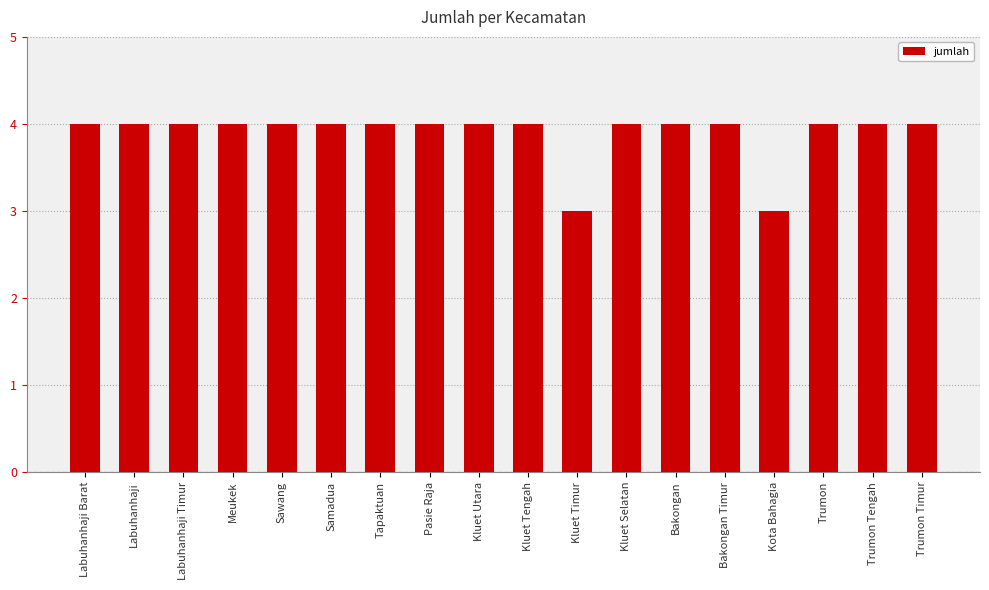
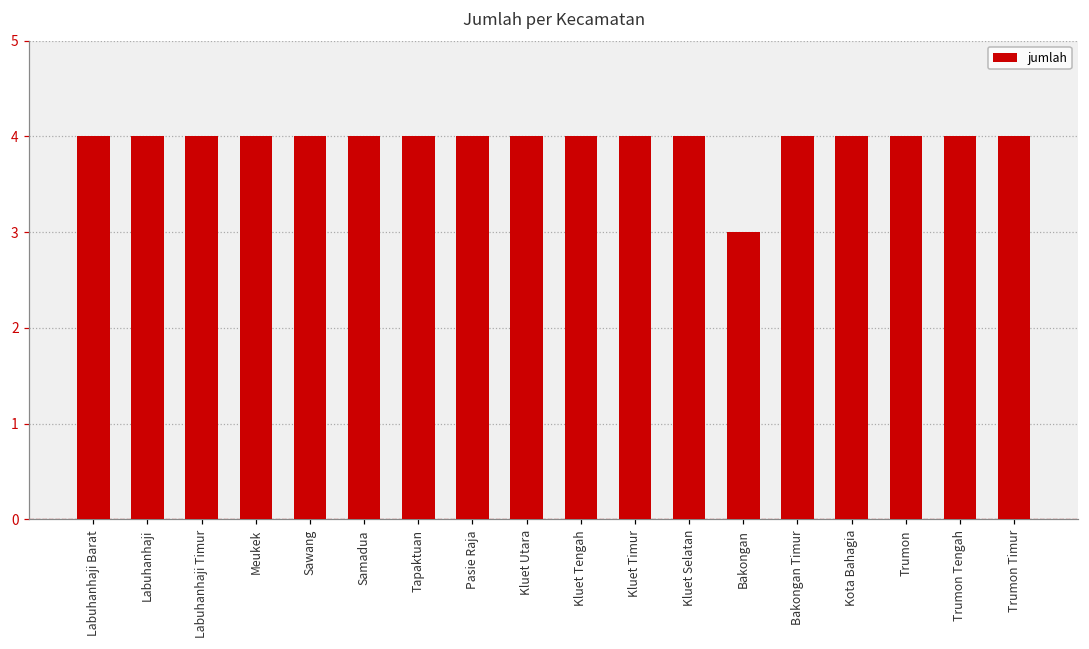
  {
    "Labuhanhaji Barat": 4,
    "Labuhanhaji": 4,
    "Labuhanhaji Timur": 4,
    "Meukek": 4,
    "Sawang": 4,
    "Samadua": 4,
    "Tapaktuan": 4,
    "Pasie Raja": 4,
    "Kluet Utara": 4,
    "Kluet Tengah": 4,
-   "Kluet Timur": 3,
+   "Kluet Timur": 4,
    "Kluet Selatan": 4,
-   "Bakongan": 4,
+   "Bakongan": 3,
    "Bakongan Timur": 4,
-   "Kota Bahagia": 3,
+   "Kota Bahagia": 4,
    "Trumon": 4,
    "Trumon Tengah": 4,
    "Trumon Timur": 4
  }
